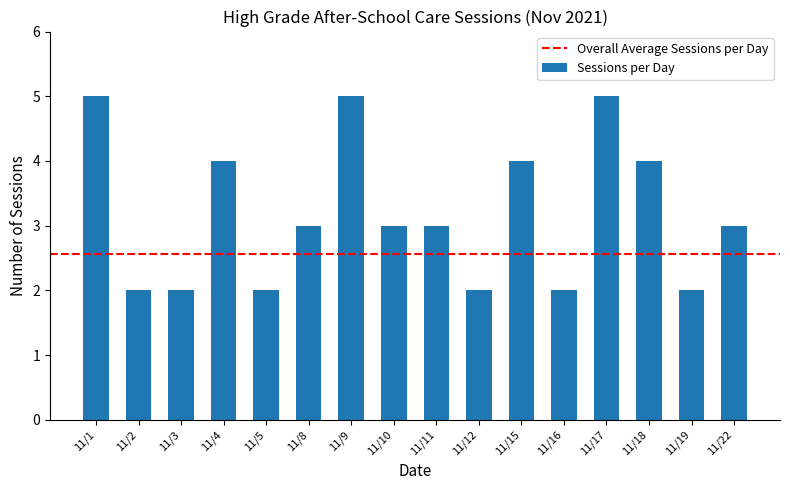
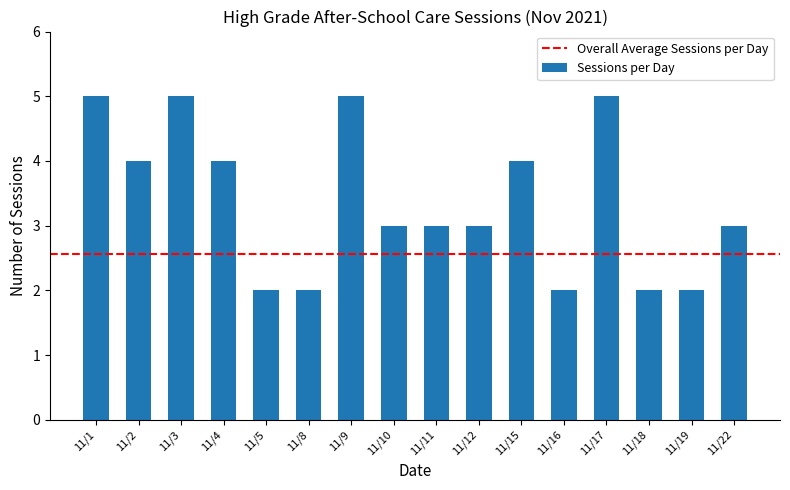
  {
    "11/1": 5,
-   "11/2": 2,
-   "11/3": 2,
+   "11/2": 4,
+   "11/3": 5,
    "11/4": 4,
    "11/5": 2,
-   "11/8": 3,
+   "11/8": 2,
    "11/9": 5,
    "11/10": 3,
    "11/11": 3,
-   "11/12": 2,
+   "11/12": 3,
    "11/15": 4,
    "11/16": 2,
    "11/17": 5,
-   "11/18": 4,
+   "11/18": 2,
    "11/19": 2,
    "11/22": 3
  }
